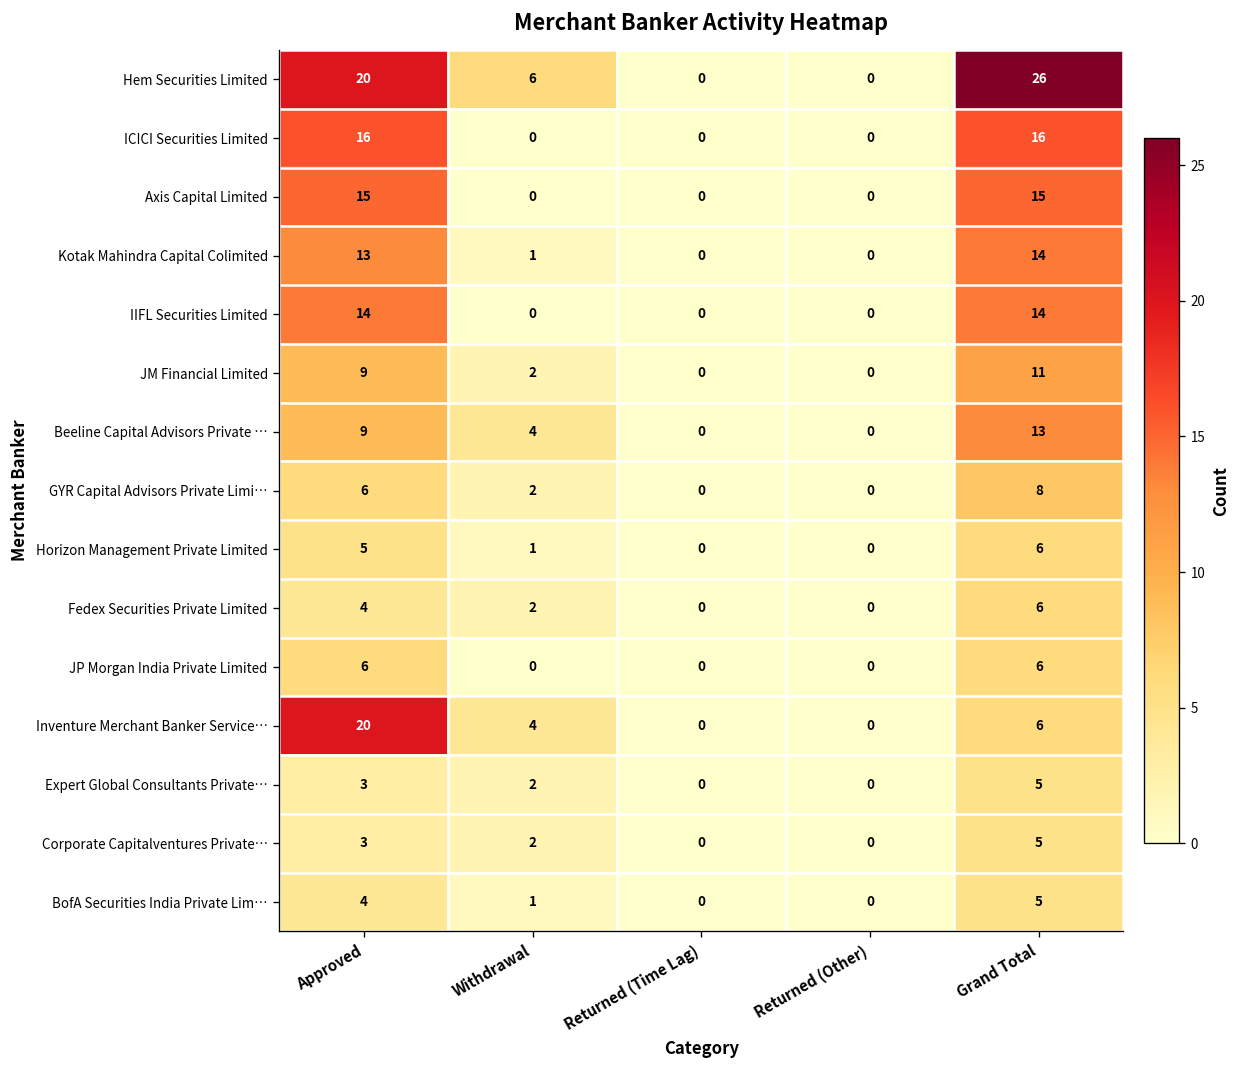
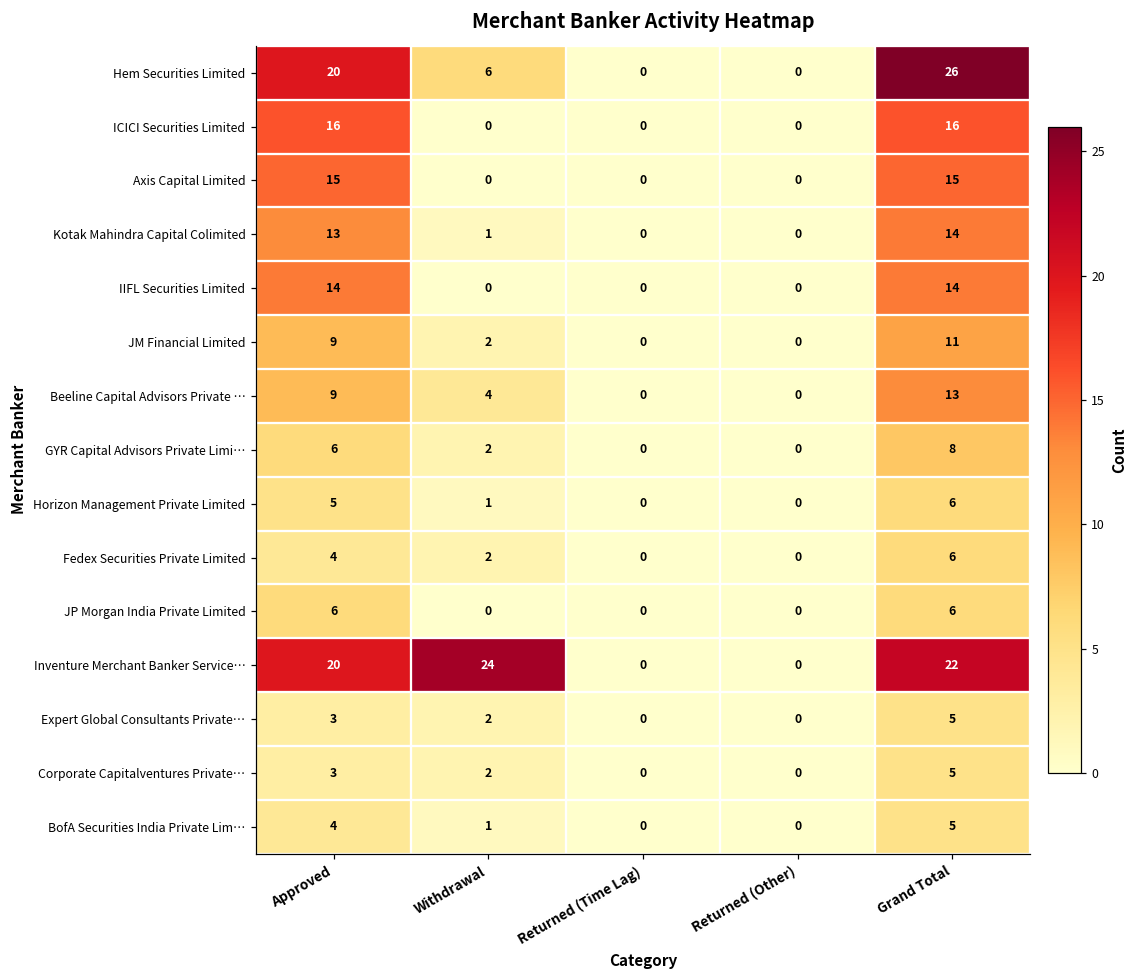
  {
    "Hem Securities Limited": {
      "Approved": 20,
      "Withdrawal": 6,
      "Returned (Time Lag)": 0,
      "Returned (Other)": 0,
      "Grand Total": 26
    },
    "ICICI Securities Limited": {
      "Approved": 16,
      "Withdrawal": 0,
      "Returned (Time Lag)": 0,
      "Returned (Other)": 0,
      "Grand Total": 16
    },
    "Axis Capital Limited": {
      "Approved": 15,
      "Withdrawal": 0,
      "Returned (Time Lag)": 0,
      "Returned (Other)": 0,
      "Grand Total": 15
    },
    "Kotak Mahindra Capital Colimited": {
      "Approved": 13,
      "Withdrawal": 1,
      "Returned (Time Lag)": 0,
      "Returned (Other)": 0,
      "Grand Total": 14
    },
    "IIFL Securities Limited": {
      "Approved": 14,
      "Withdrawal": 0,
      "Returned (Time Lag)": 0,
      "Returned (Other)": 0,
      "Grand Total": 14
    },
    "JM Financial Limited": {
      "Approved": 9,
      "Withdrawal": 2,
      "Returned (Time Lag)": 0,
      "Returned (Other)": 0,
      "Grand Total": 11
    },
    "Beeline Capital Advisors Private …": {
      "Approved": 9,
      "Withdrawal": 4,
      "Returned (Time Lag)": 0,
      "Returned (Other)": 0,
      "Grand Total": 13
    },
    "GYR Capital Advisors Private Limi…": {
      "Approved": 6,
      "Withdrawal": 2,
      "Returned (Time Lag)": 0,
      "Returned (Other)": 0,
      "Grand Total": 8
    },
    "Horizon Management Private Limited": {
      "Approved": 5,
      "Withdrawal": 1,
      "Returned (Time Lag)": 0,
      "Returned (Other)": 0,
      "Grand Total": 6
    },
    "Fedex Securities Private Limited": {
      "Approved": 4,
      "Withdrawal": 2,
      "Returned (Time Lag)": 0,
      "Returned (Other)": 0,
      "Grand Total": 6
    },
    "JP Morgan India Private Limited": {
      "Approved": 6,
      "Withdrawal": 0,
      "Returned (Time Lag)": 0,
      "Returned (Other)": 0,
      "Grand Total": 6
    },
    "Inventure Merchant Banker Service…": {
      "Approved": 20,
-     "Withdrawal": 4,
+     "Withdrawal": 24,
      "Returned (Time Lag)": 0,
      "Returned (Other)": 0,
-     "Grand Total": 6
+     "Grand Total": 22
    },
    "Expert Global Consultants Private…": {
      "Approved": 3,
      "Withdrawal": 2,
      "Returned (Time Lag)": 0,
      "Returned (Other)": 0,
      "Grand Total": 5
    },
    "Corporate Capitalventures Private…": {
      "Approved": 3,
      "Withdrawal": 2,
      "Returned (Time Lag)": 0,
      "Returned (Other)": 0,
      "Grand Total": 5
    },
    "BofA Securities India Private Lim…": {
      "Approved": 4,
      "Withdrawal": 1,
      "Returned (Time Lag)": 0,
      "Returned (Other)": 0,
      "Grand Total": 5
    }
  }
